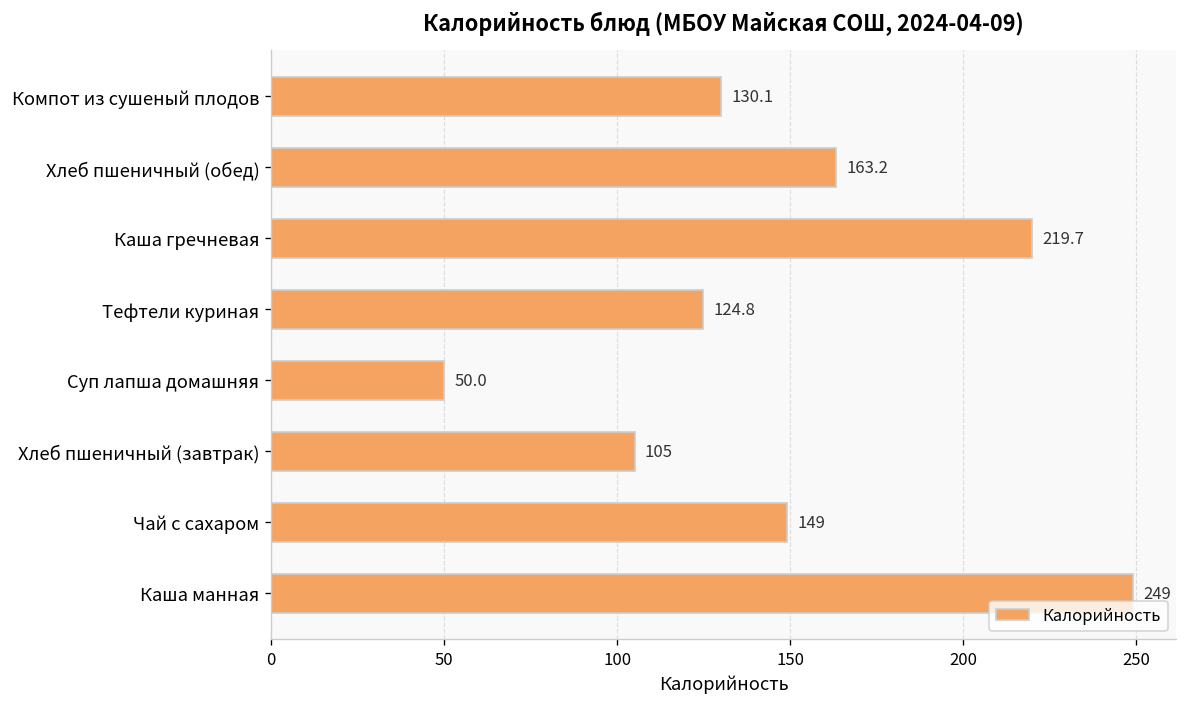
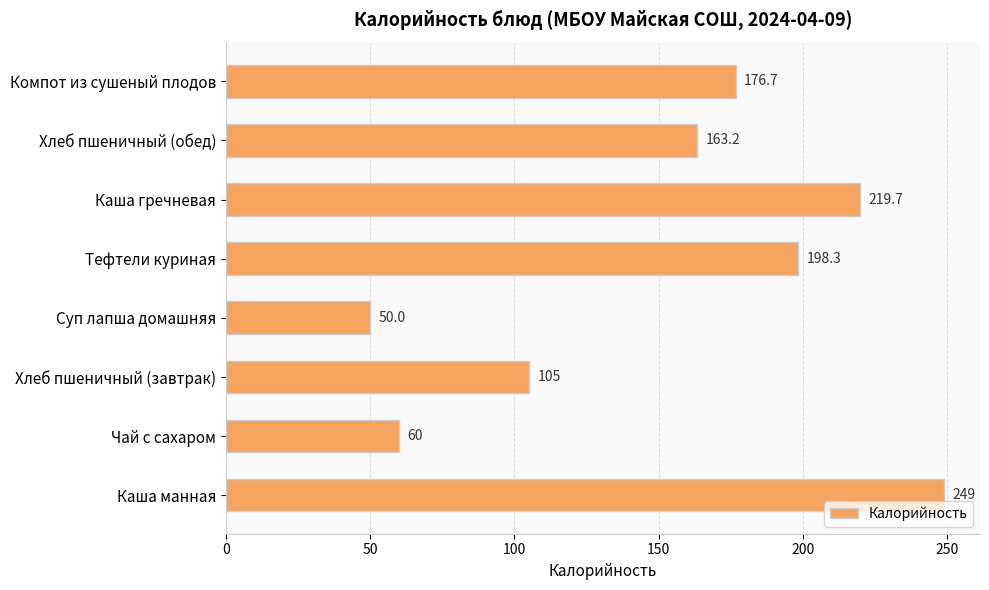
  {
-   "Компот из сушеный плодов": 130.1,
+   "Компот из сушеный плодов": 176.7,
    "Хлеб пшеничный (обед)": 163.2,
    "Каша гречневая": 219.7,
-   "Тефтели куриная": 124.8,
+   "Тефтели куриная": 198.3,
    "Суп лапша домашняя": 50.0,
    "Хлеб пшеничный (завтрак)": 105,
-   "Чай с сахаром": 149
+   "Чай с сахаром": 60
  }
